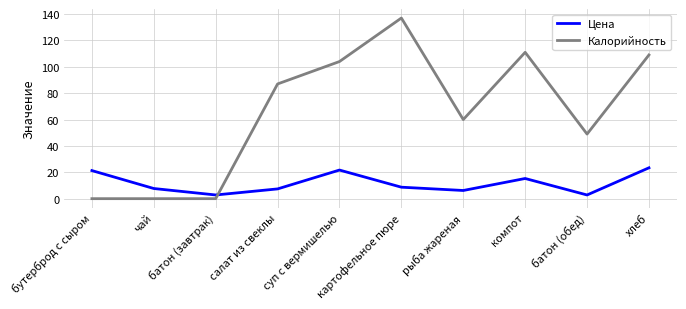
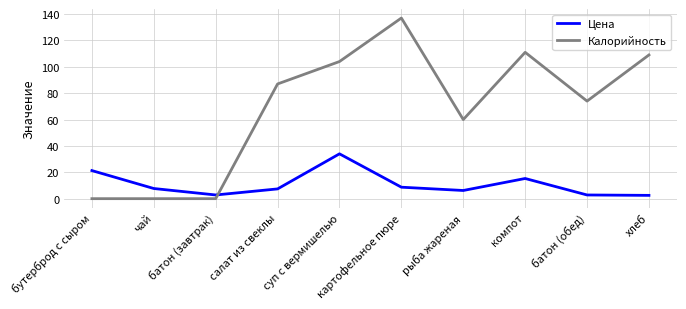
  {
    "Цена": {
      "бутерброд с сыром": 21,
      "чай": 8,
      "батон (завтрак)": 3,
      "салат из свеклы": 7,
-     "суп с вермишелью": 22,
+     "суп с вермишелью": 34,
      "картофельное пюре": 9,
      "рыба жареная": 6,
      "компот": 15,
      "батон (обед)": 3,
-     "хлеб": 23
+     "хлеб": 3
    },
    "Калорийность": {
      "бутерброд с сыром": 0,
      "чай": 0,
      "батон (завтрак)": 0,
      "салат из свеклы": 87,
      "суп с вермишелью": 104,
      "картофельное пюре": 137,
      "рыба жареная": 60,
      "компот": 111,
-     "батон (обед)": 49,
+     "батон (обед)": 74,
      "хлеб": 109
    }
  }
